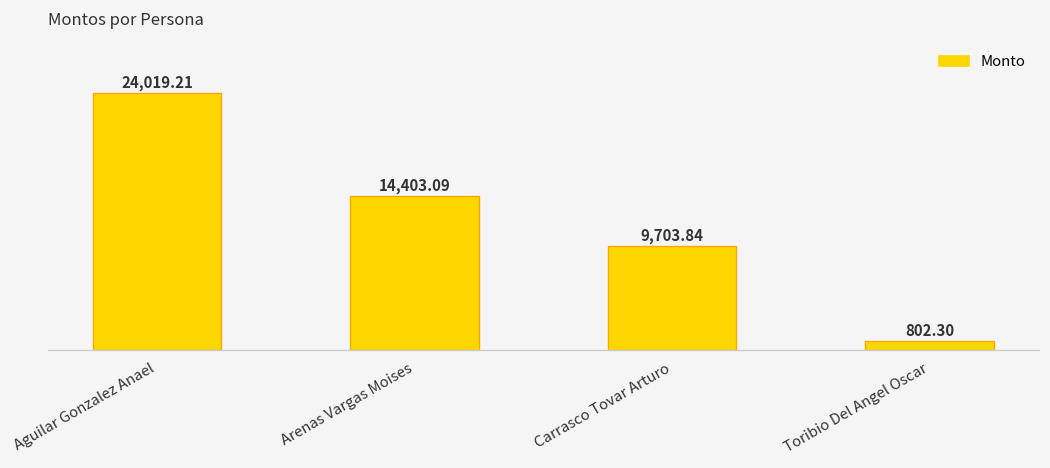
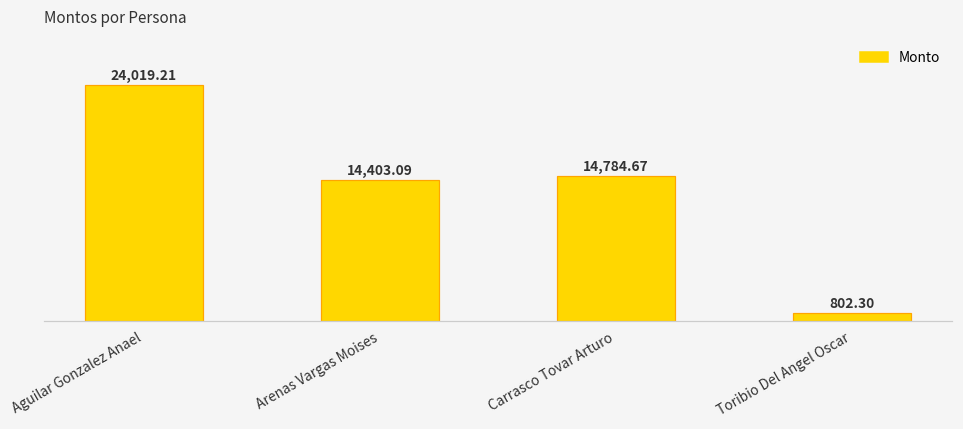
  {
    "Aguilar Gonzalez Anael": "24,019.21",
    "Arenas Vargas Moises": "14,403.09",
-   "Carrasco Tovar Arturo": "9,703.84",
+   "Carrasco Tovar Arturo": "14,784.67",
    "Toribio Del Angel Oscar": "802.30"
  }
